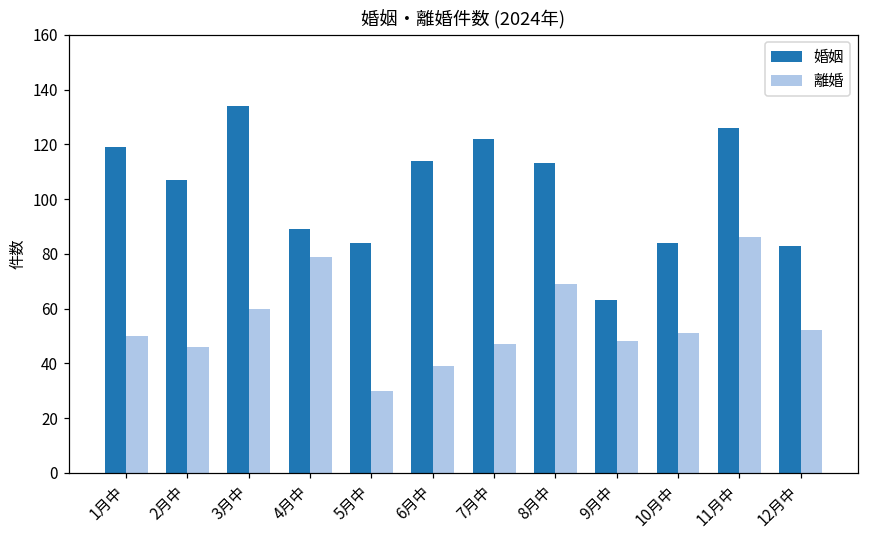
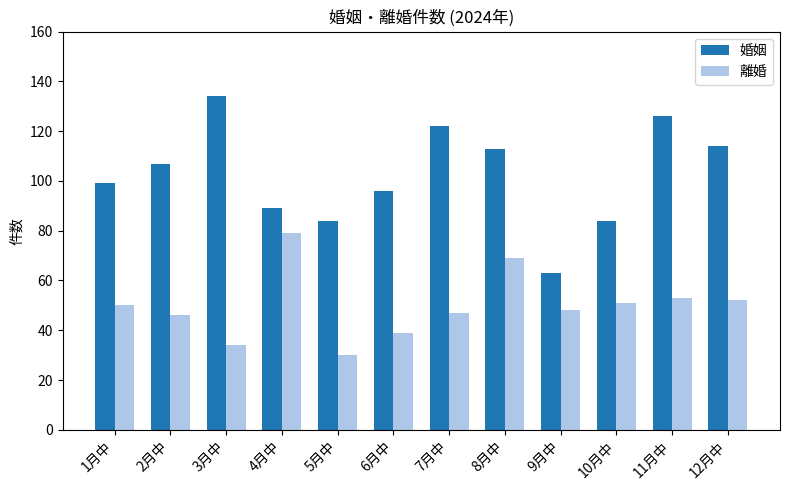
  {
    "婚姻": {
-     "1月中": 119,
+     "1月中": 99,
      "2月中": 107,
      "3月中": 134,
      "4月中": 89,
      "5月中": 84,
-     "6月中": 114,
+     "6月中": 96,
      "7月中": 122,
      "8月中": 113,
      "9月中": 63,
      "10月中": 84,
      "11月中": 126,
-     "12月中": 83
+     "12月中": 114
    },
    "離婚": {
      "1月中": 50,
      "2月中": 46,
-     "3月中": 60,
+     "3月中": 34,
      "4月中": 79,
      "5月中": 30,
      "6月中": 39,
      "7月中": 47,
      "8月中": 69,
      "9月中": 48,
      "10月中": 51,
-     "11月中": 86,
+     "11月中": 53,
      "12月中": 52
    }
  }
